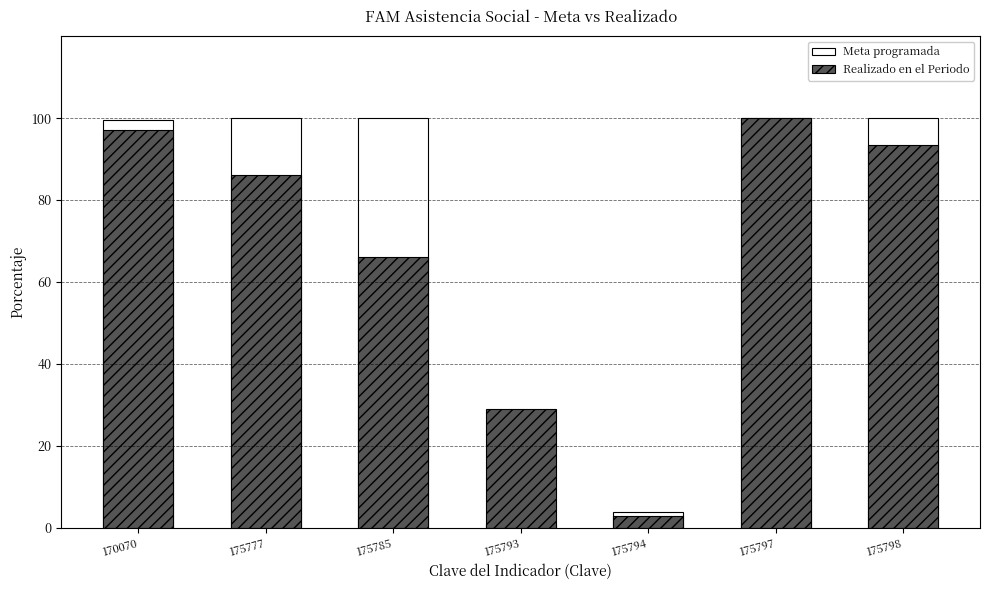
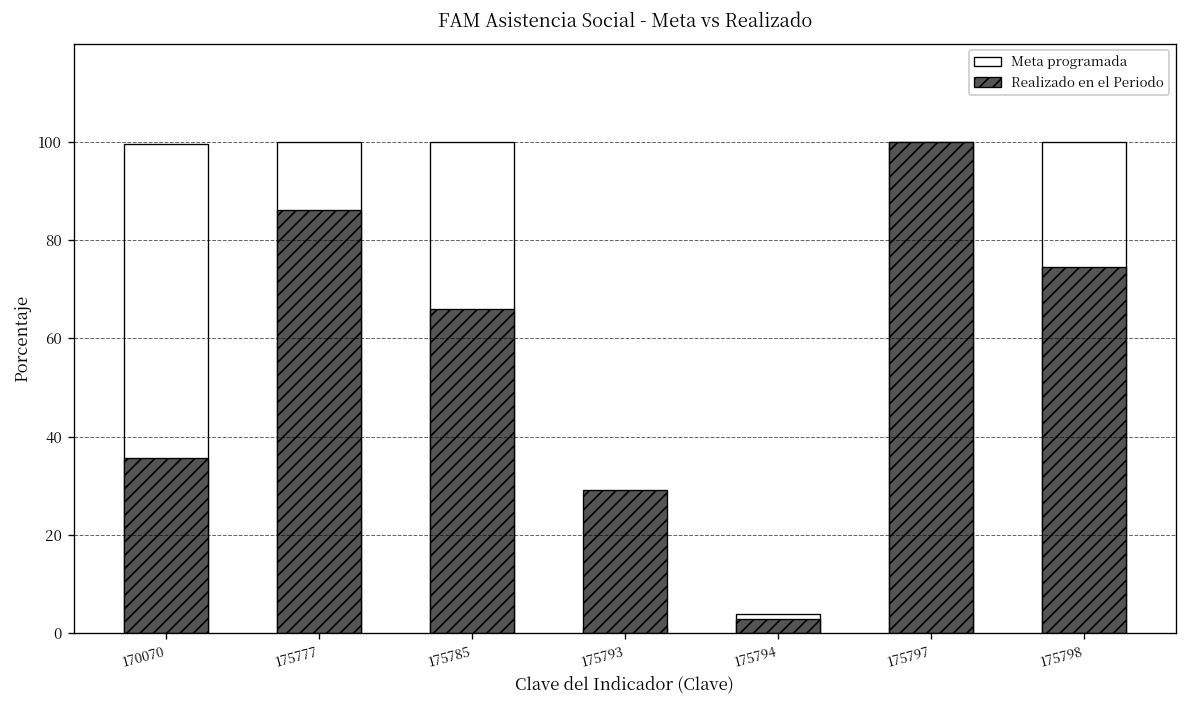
  {
    "Meta programada": {
      "170070": 100,
      "175777": 100,
      "175785": 100,
      "175794": 4,
      "175797": 100,
      "175798": 100
    },
    "Realizado en el Periodo": {
-     "170070": 97,
+     "170070": 36,
      "175793": 29,
      "175797": 100,
-     "175798": 93
+     "175798": 75
    }
  }
